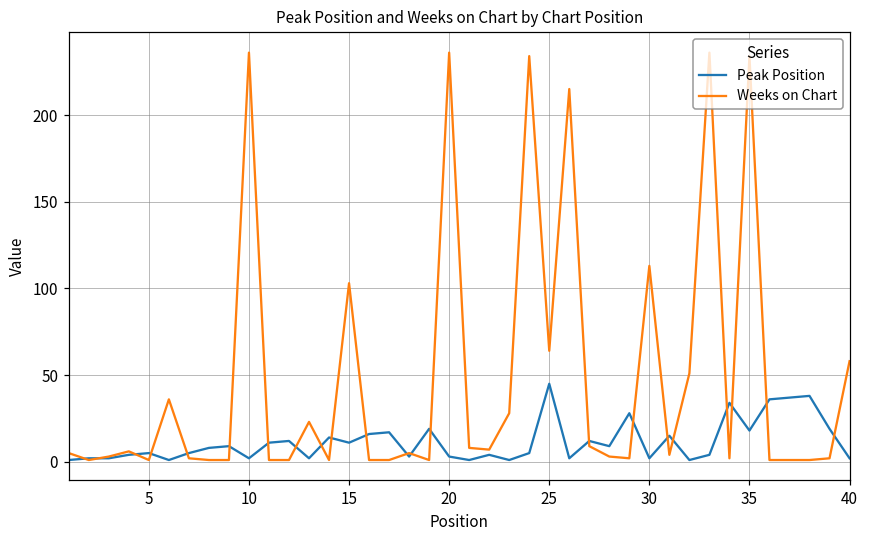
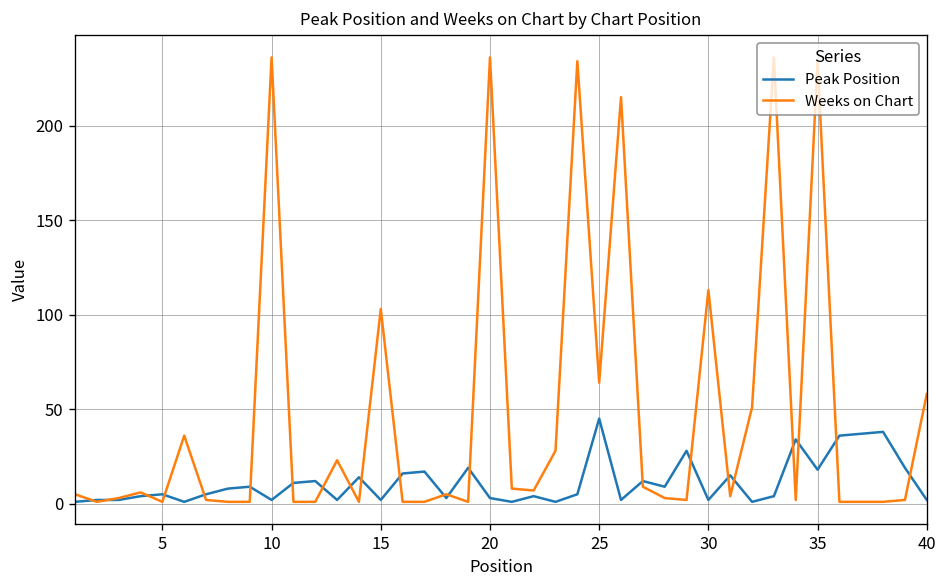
  {
    "Peak Position": {
      "5": 5,
      "10": 2,
-     "15": 11,
+     "15": 2,
      "20": 3,
      "25": 45,
      "30": 2,
      "35": 18,
      "40": 2
    },
    "Weeks on Chart": {
      "5": 1,
      "10": 236,
      "15": 103,
      "20": 236,
      "25": 64,
      "30": 113,
      "40": 58
    }
  }
